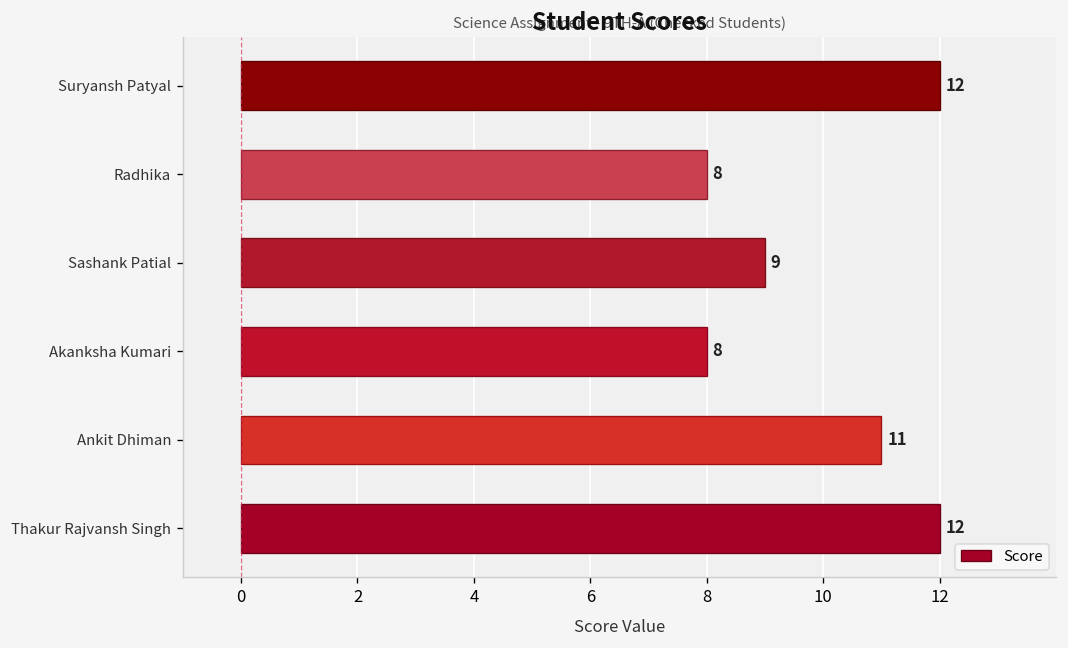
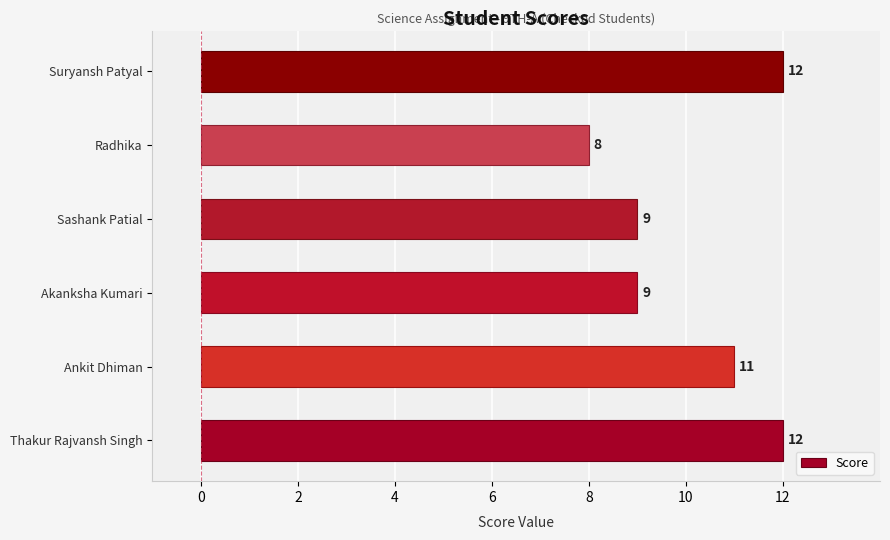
  {
    "Suryansh Patyal": 12,
    "Radhika": 8,
    "Sashank Patial": 9,
-   "Akanksha Kumari": 8,
+   "Akanksha Kumari": 9,
    "Ankit Dhiman": 11,
    "Thakur Rajvansh Singh": 12
  }
